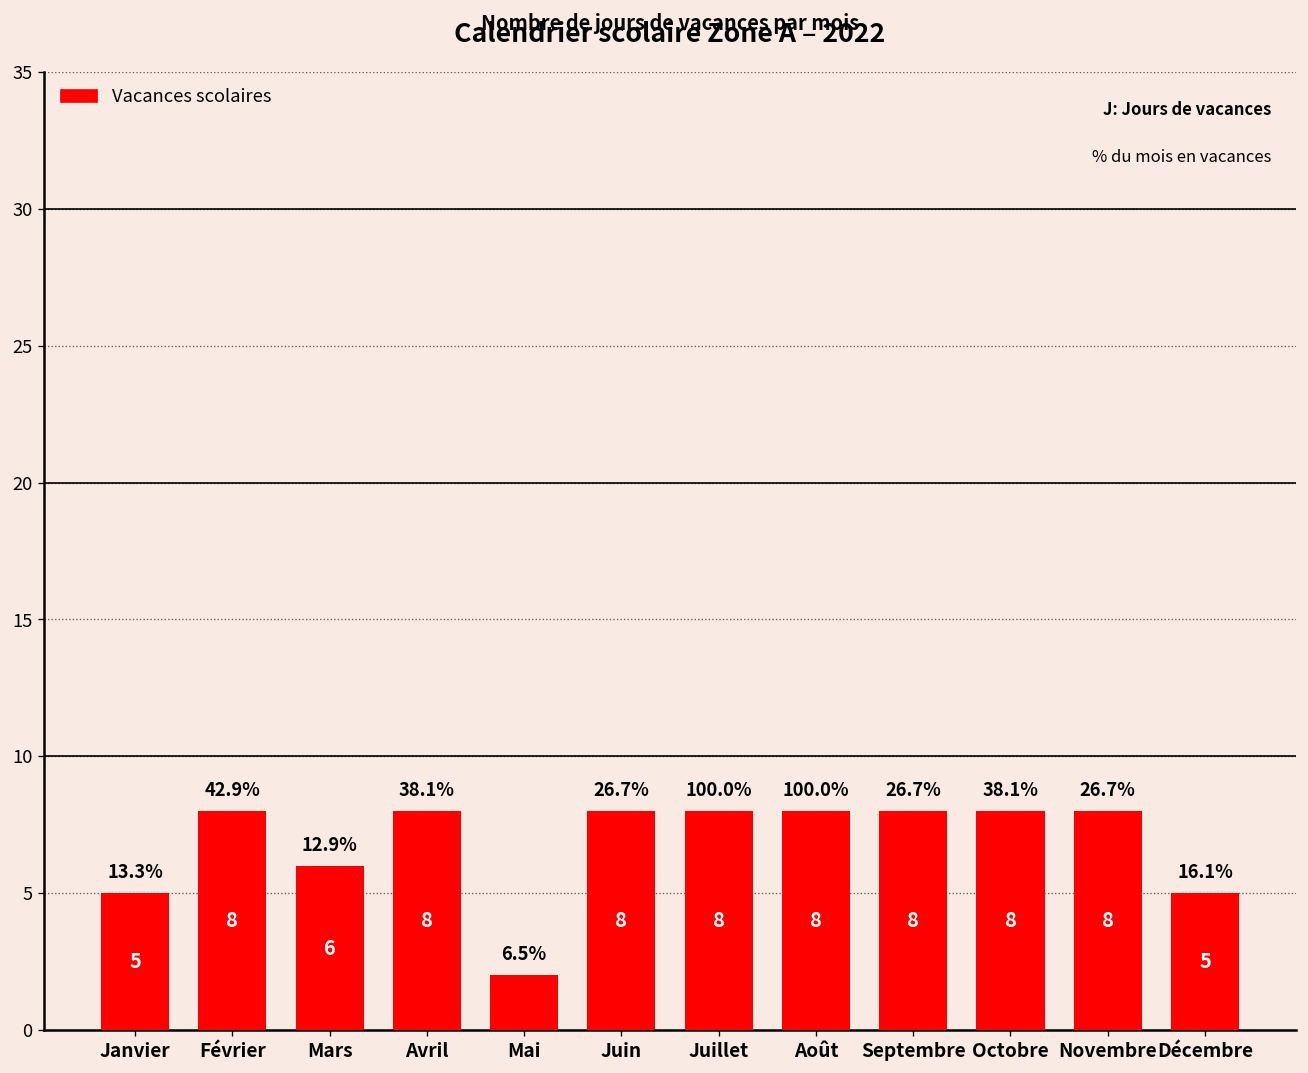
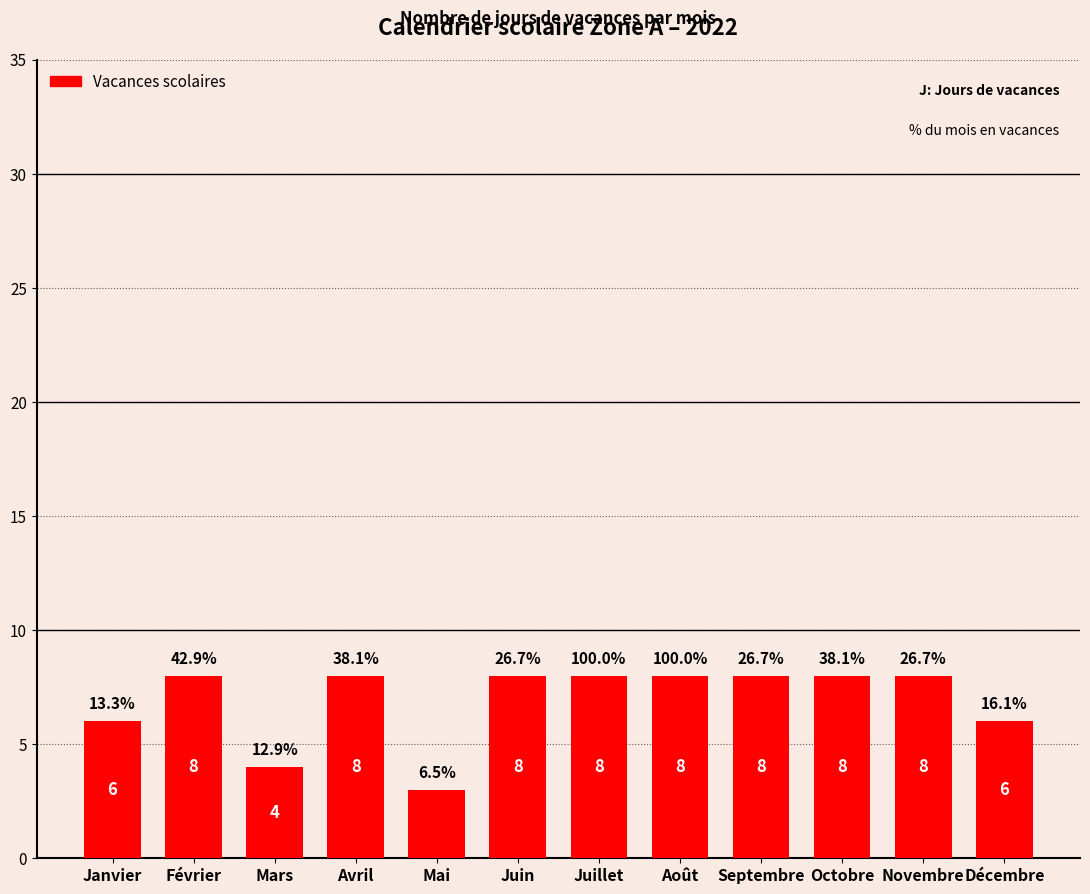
  {
-   "Janvier": 5,
+   "Janvier": 6,
    "Février": 8,
-   "Mars": 6,
+   "Mars": 4,
    "Avril": 8,
-   "Mai": 2,
+   "Mai": 3,
    "Juin": 8,
    "Juillet": 8,
    "Août": 8,
    "Septembre": 8,
    "Octobre": 8,
    "Novembre": 8,
-   "Décembre": 5
+   "Décembre": 6
  }
